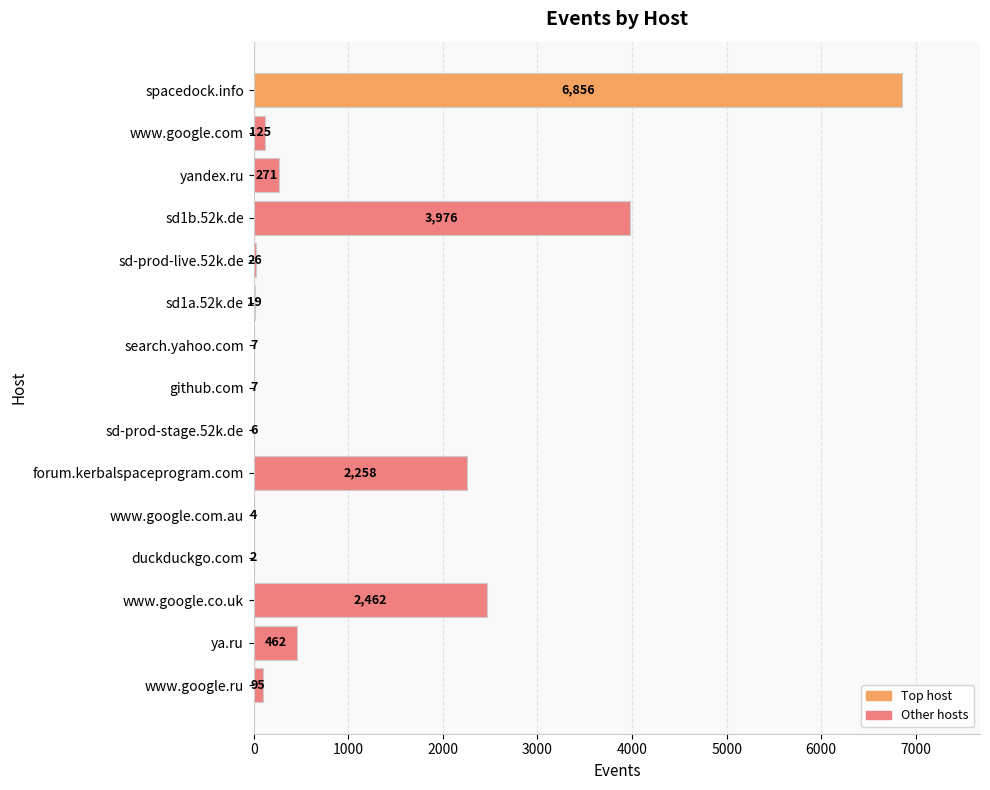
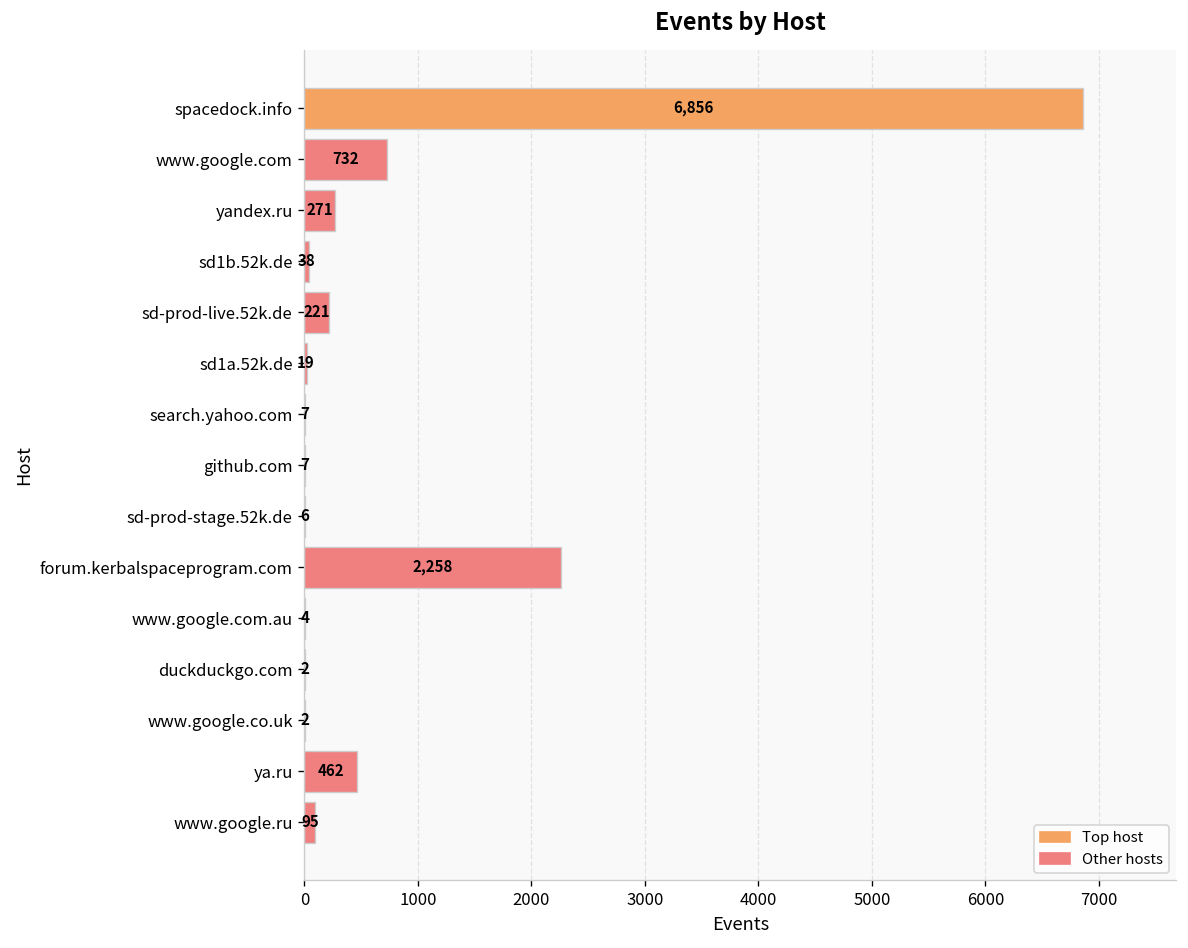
  {
    "spacedock.info": "6,856",
-   "www.google.com": "125",
+   "www.google.com": "732",
    "yandex.ru": "271",
-   "sd1b.52k.de": "3,976",
-   "sd-prod-live.52k.de": "26",
+   "sd1b.52k.de": "38",
+   "sd-prod-live.52k.de": "221",
    "sd1a.52k.de": "19",
    "search.yahoo.com": "7",
    "github.com": "7",
    "sd-prod-stage.52k.de": "6",
    "forum.kerbalspaceprogram.com": "2,258",
    "www.google.com.au": "4",
    "duckduckgo.com": "2",
-   "www.google.co.uk": "2,462",
+   "www.google.co.uk": "2",
    "ya.ru": "462",
    "www.google.ru": "95"
  }
